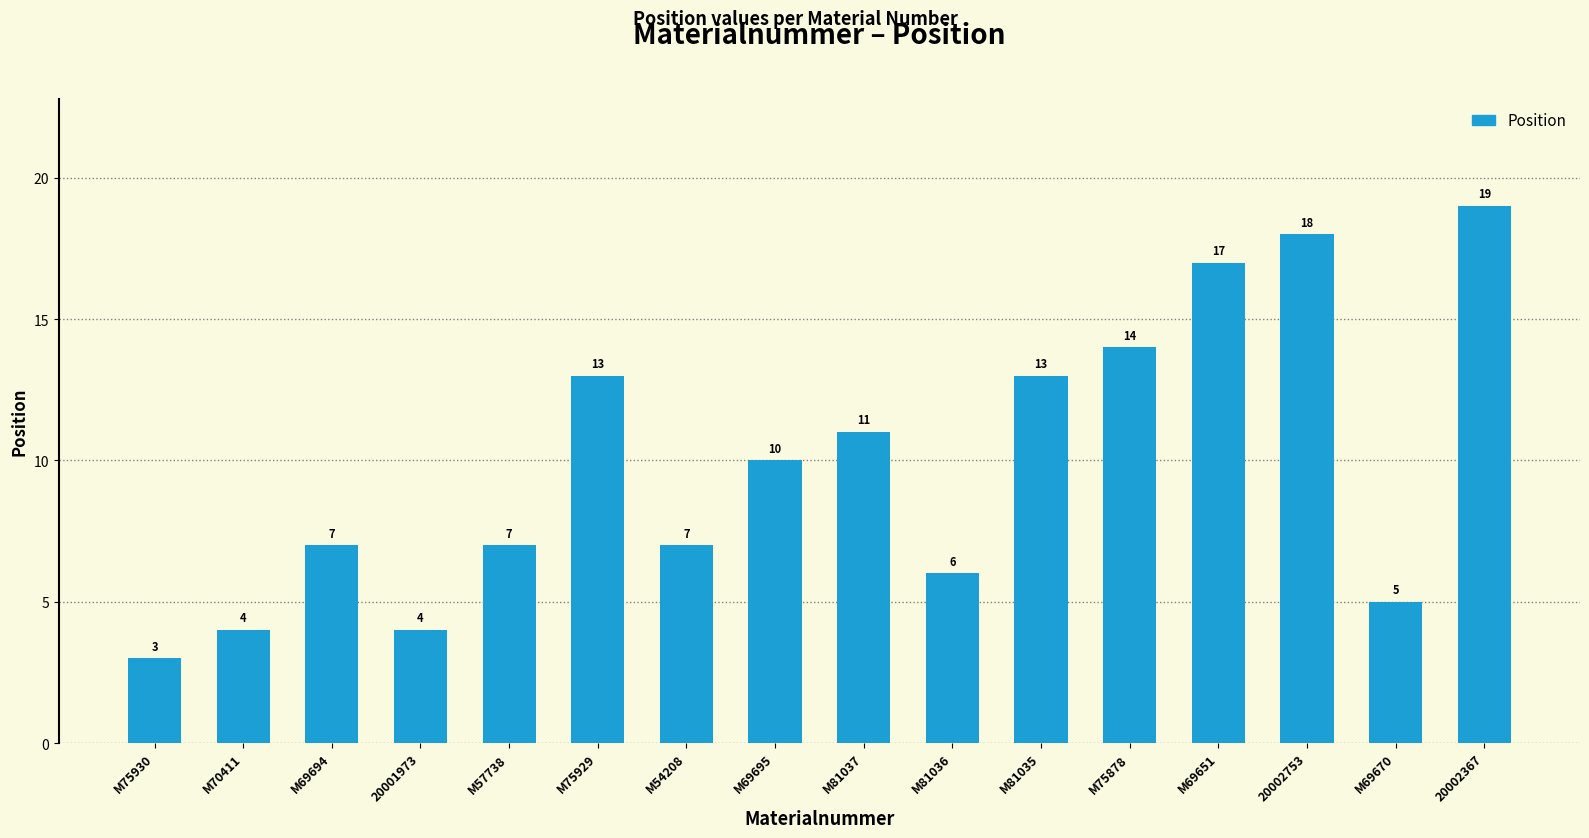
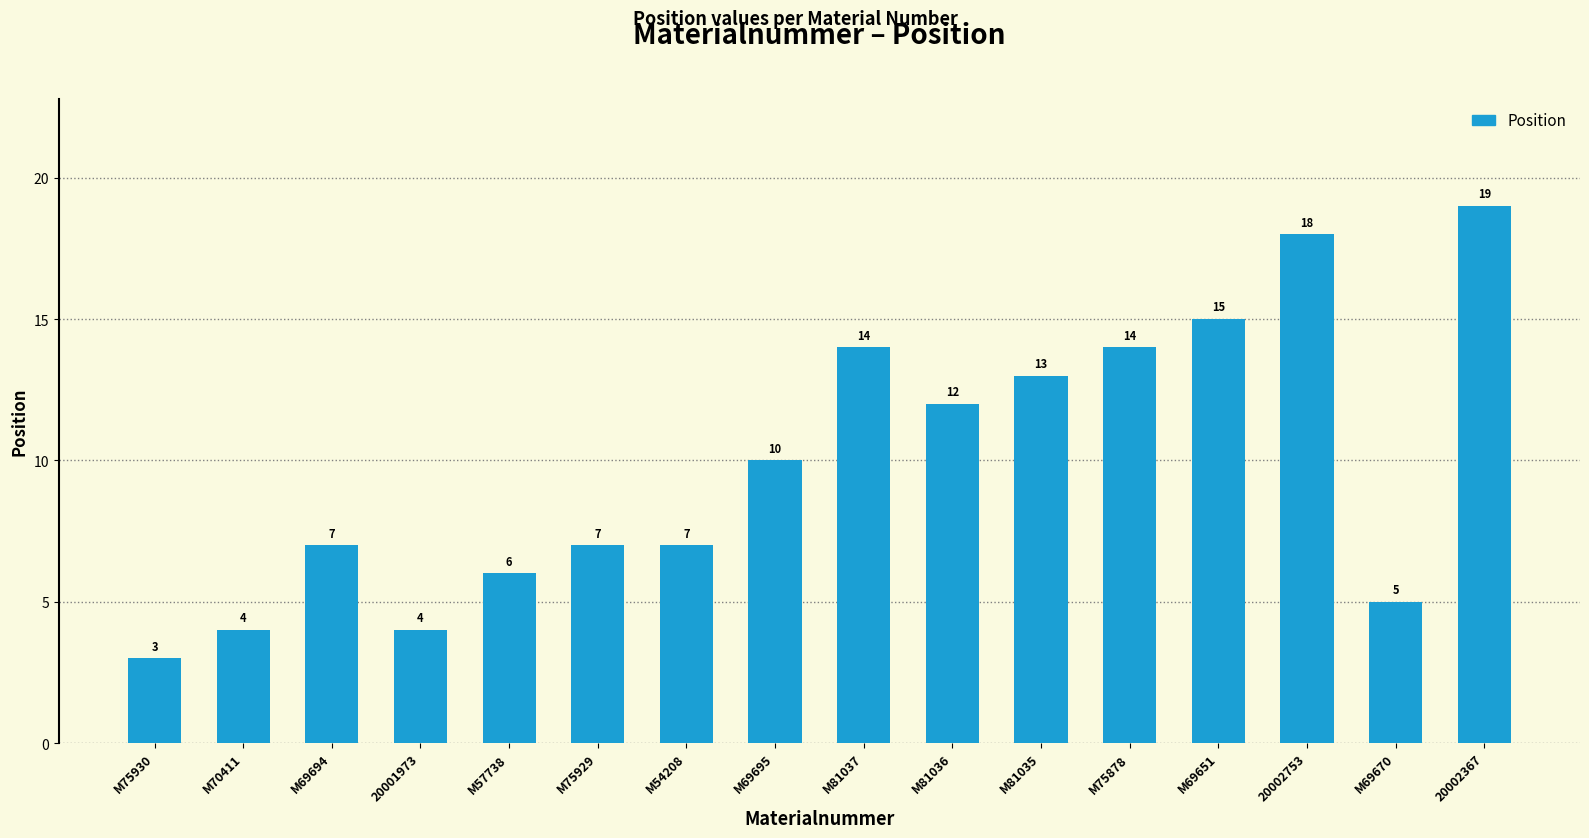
  {
    "M75930": 3,
    "M70411": 4,
    "M69694": 7,
    "20001973": 4,
-   "M57738": 7,
-   "M75929": 13,
+   "M57738": 6,
+   "M75929": 7,
    "M54208": 7,
    "M69695": 10,
-   "M81037": 11,
-   "M81036": 6,
+   "M81037": 14,
+   "M81036": 12,
    "M81035": 13,
    "M75878": 14,
-   "M69651": 17,
+   "M69651": 15,
    "20002753": 18,
    "M69670": 5,
    "20002367": 19
  }
